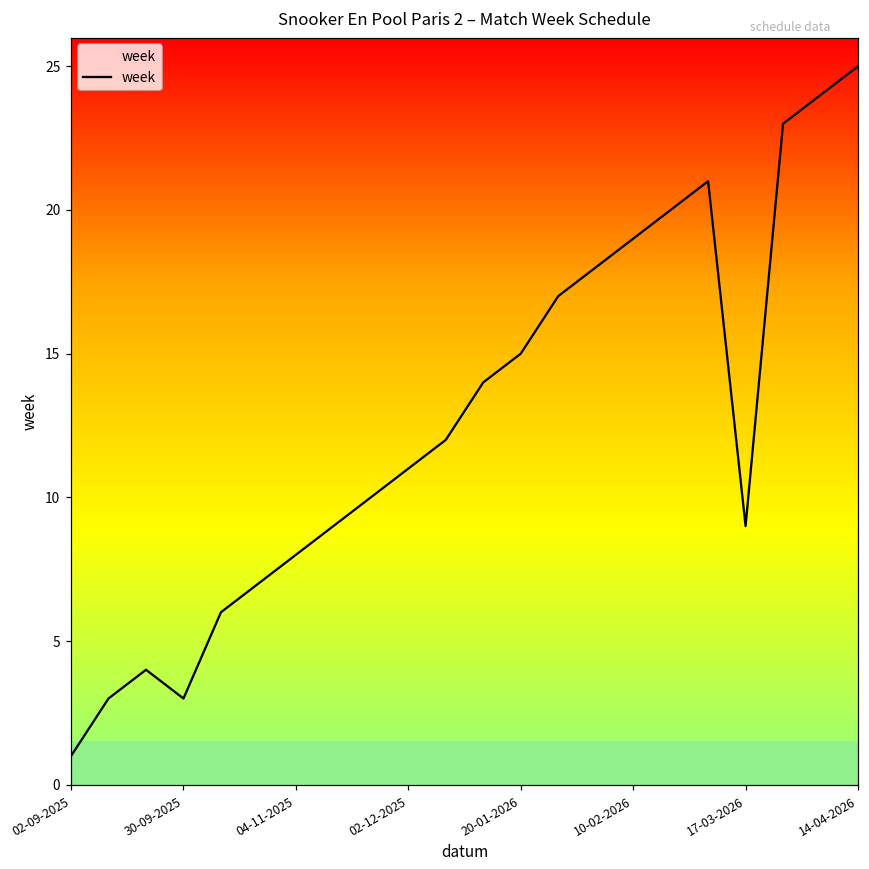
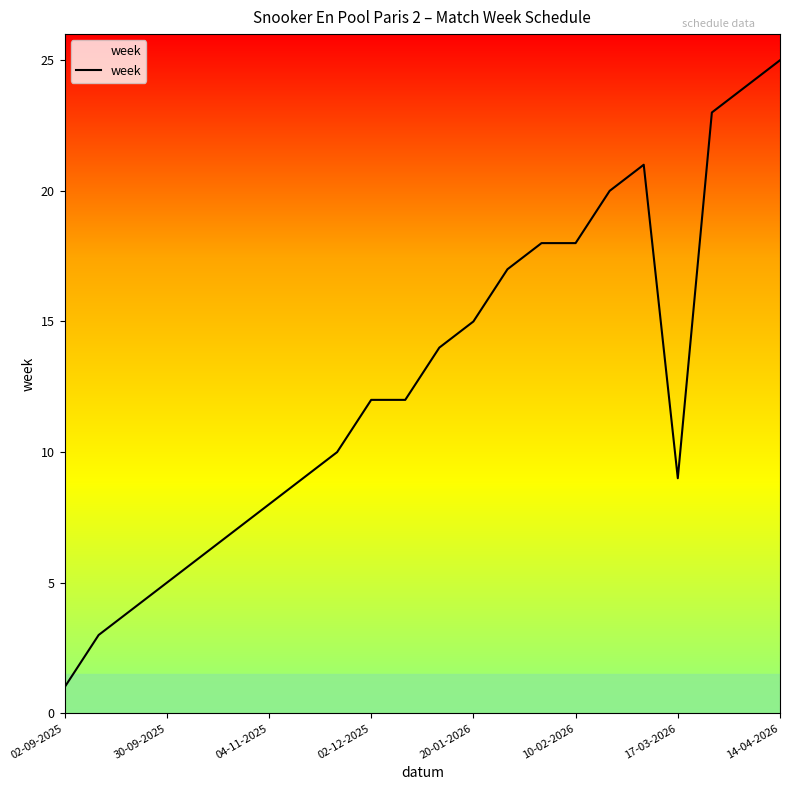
  {
-   "30-09-2025": 3,
+   "30-09-2025": 5,
    "04-11-2025": 8,
-   "02-12-2025": 11,
+   "02-12-2025": 12,
    "20-01-2026": 15,
-   "10-02-2026": 19,
+   "10-02-2026": 18,
    "17-03-2026": 9,
    "14-04-2026": 25
  }
